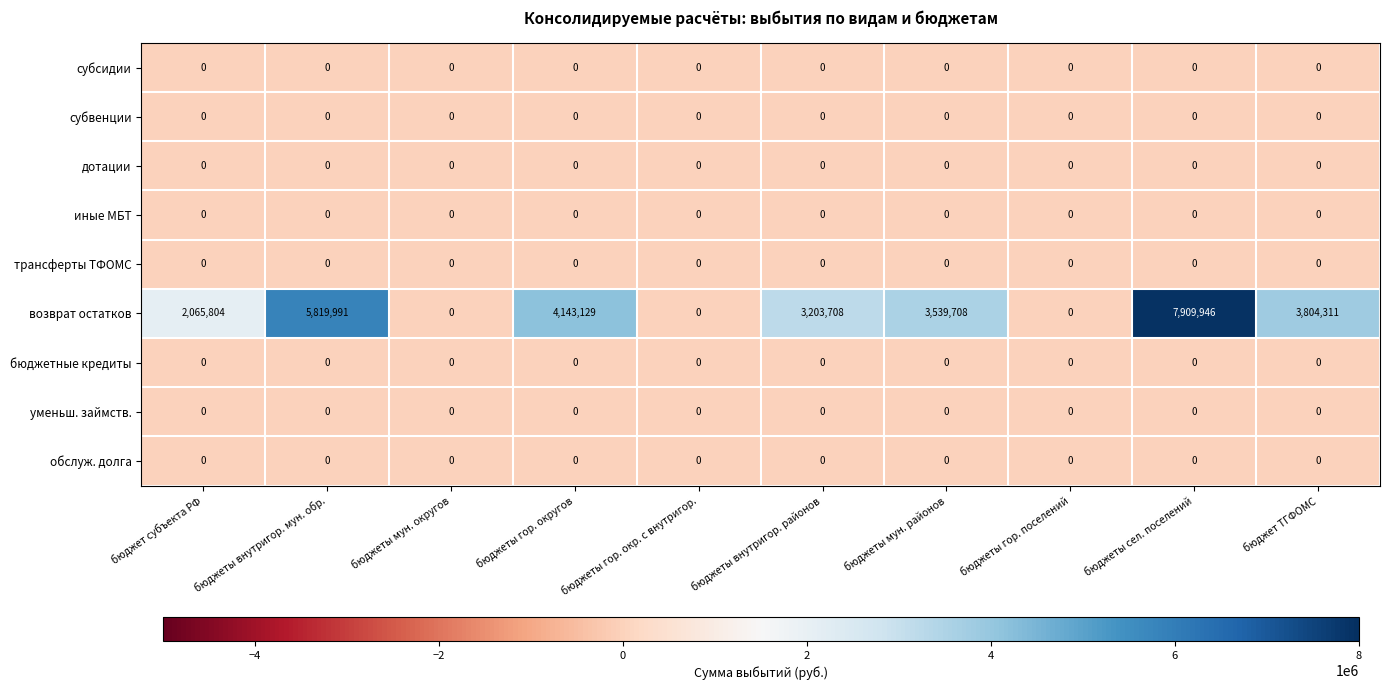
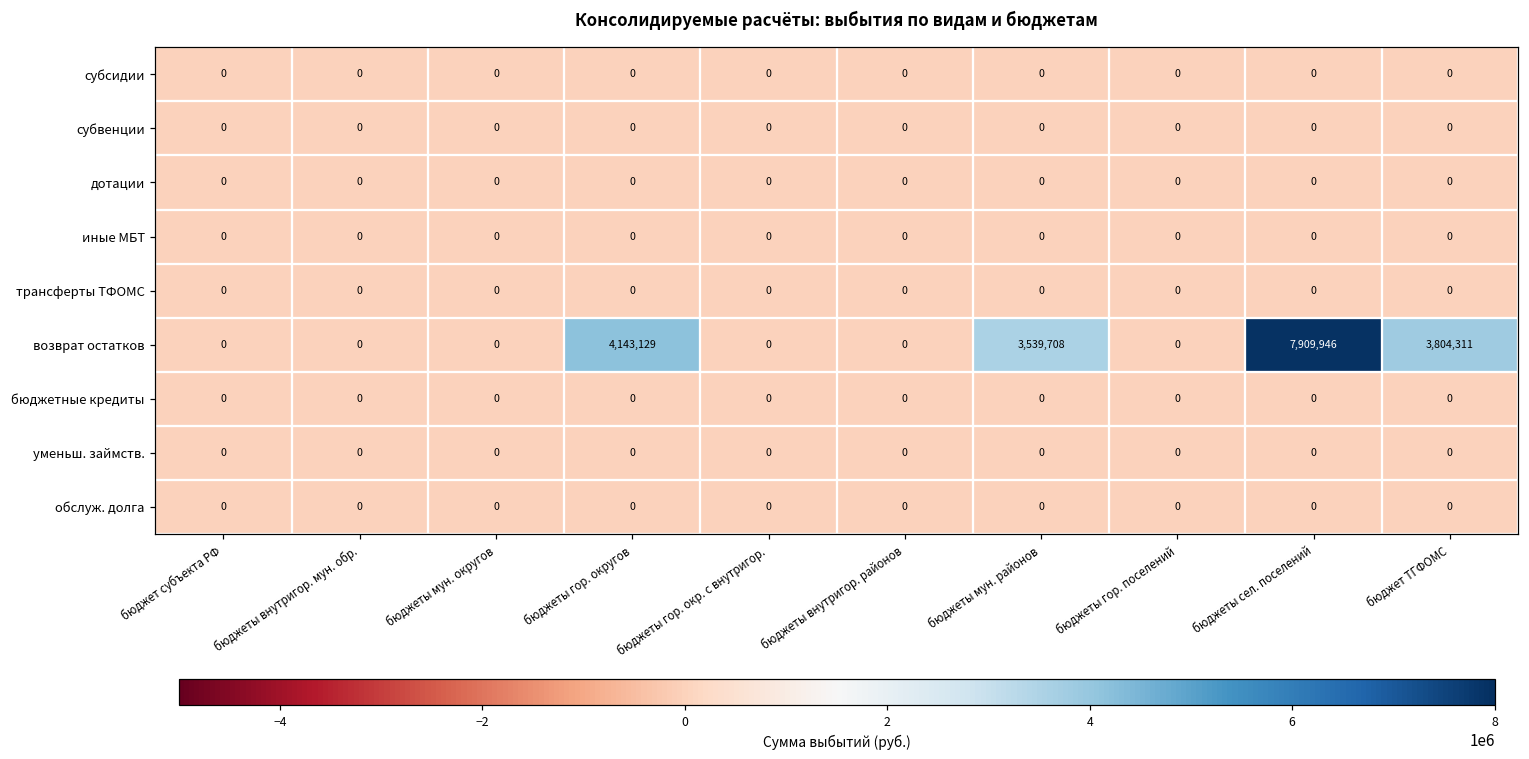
  {
    "субсидии": {
      "бюджет субъекта РФ": "0",
      "бюджеты внутригор. мун. обр.": "0",
      "бюджеты мун. округов": "0",
      "бюджеты гор. округов": "0",
      "бюджеты гор. окр. с внутригор.": "0",
      "бюджеты внутригор. районов": "0",
      "бюджеты мун. районов": "0",
      "бюджеты гор. поселений": "0",
      "бюджеты сел. поселений": "0",
      "бюджет ТГФОМС": "0"
    },
    "субвенции": {
      "бюджет субъекта РФ": "0",
      "бюджеты внутригор. мун. обр.": "0",
      "бюджеты мун. округов": "0",
      "бюджеты гор. округов": "0",
      "бюджеты гор. окр. с внутригор.": "0",
      "бюджеты внутригор. районов": "0",
      "бюджеты мун. районов": "0",
      "бюджеты гор. поселений": "0",
      "бюджеты сел. поселений": "0",
      "бюджет ТГФОМС": "0"
    },
    "дотации": {
      "бюджет субъекта РФ": "0",
      "бюджеты внутригор. мун. обр.": "0",
      "бюджеты мун. округов": "0",
      "бюджеты гор. округов": "0",
      "бюджеты гор. окр. с внутригор.": "0",
      "бюджеты внутригор. районов": "0",
      "бюджеты мун. районов": "0",
      "бюджеты гор. поселений": "0",
      "бюджеты сел. поселений": "0",
      "бюджет ТГФОМС": "0"
    },
    "иные МБТ": {
      "бюджет субъекта РФ": "0",
      "бюджеты внутригор. мун. обр.": "0",
      "бюджеты мун. округов": "0",
      "бюджеты гор. округов": "0",
      "бюджеты гор. окр. с внутригор.": "0",
      "бюджеты внутригор. районов": "0",
      "бюджеты мун. районов": "0",
      "бюджеты гор. поселений": "0",
      "бюджеты сел. поселений": "0",
      "бюджет ТГФОМС": "0"
    },
    "трансферты ТФОМС": {
      "бюджет субъекта РФ": "0",
      "бюджеты внутригор. мун. обр.": "0",
      "бюджеты мун. округов": "0",
      "бюджеты гор. округов": "0",
      "бюджеты гор. окр. с внутригор.": "0",
      "бюджеты внутригор. районов": "0",
      "бюджеты мун. районов": "0",
      "бюджеты гор. поселений": "0",
      "бюджеты сел. поселений": "0",
      "бюджет ТГФОМС": "0"
    },
    "возврат остатков": {
-     "бюджет субъекта РФ": "2,065,804",
-     "бюджеты внутригор. мун. обр.": "5,819,991",
+     "бюджет субъекта РФ": "0",
+     "бюджеты внутригор. мун. обр.": "0",
      "бюджеты мун. округов": "0",
      "бюджеты гор. округов": "4,143,129",
      "бюджеты гор. окр. с внутригор.": "0",
-     "бюджеты внутригор. районов": "3,203,708",
+     "бюджеты внутригор. районов": "0",
      "бюджеты мун. районов": "3,539,708",
      "бюджеты гор. поселений": "0",
      "бюджеты сел. поселений": "7,909,946",
      "бюджет ТГФОМС": "3,804,311"
    },
    "бюджетные кредиты": {
      "бюджет субъекта РФ": "0",
      "бюджеты внутригор. мун. обр.": "0",
      "бюджеты мун. округов": "0",
      "бюджеты гор. округов": "0",
      "бюджеты гор. окр. с внутригор.": "0",
      "бюджеты внутригор. районов": "0",
      "бюджеты мун. районов": "0",
      "бюджеты гор. поселений": "0",
      "бюджеты сел. поселений": "0",
      "бюджет ТГФОМС": "0"
    },
    "уменьш. займств.": {
      "бюджет субъекта РФ": "0",
      "бюджеты внутригор. мун. обр.": "0",
      "бюджеты мун. округов": "0",
      "бюджеты гор. округов": "0",
      "бюджеты гор. окр. с внутригор.": "0",
      "бюджеты внутригор. районов": "0",
      "бюджеты мун. районов": "0",
      "бюджеты гор. поселений": "0",
      "бюджеты сел. поселений": "0",
      "бюджет ТГФОМС": "0"
    },
    "обслуж. долга": {
      "бюджет субъекта РФ": "0",
      "бюджеты внутригор. мун. обр.": "0",
      "бюджеты мун. округов": "0",
      "бюджеты гор. округов": "0",
      "бюджеты гор. окр. с внутригор.": "0",
      "бюджеты внутригор. районов": "0",
      "бюджеты мун. районов": "0",
      "бюджеты гор. поселений": "0",
      "бюджеты сел. поселений": "0",
      "бюджет ТГФОМС": "0"
    }
  }
